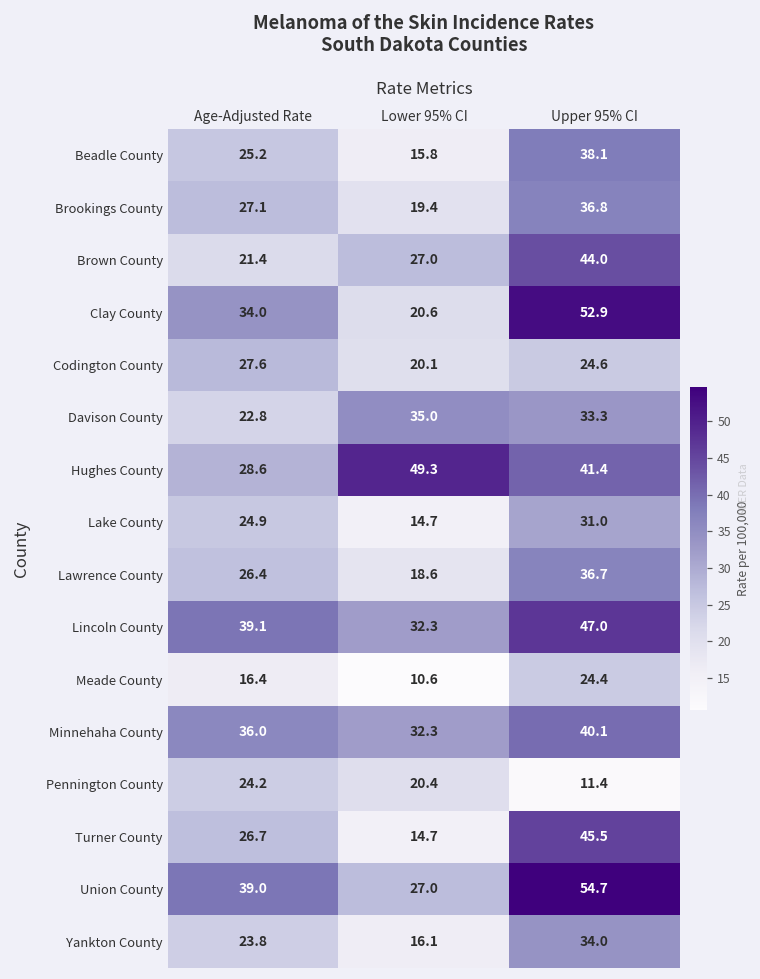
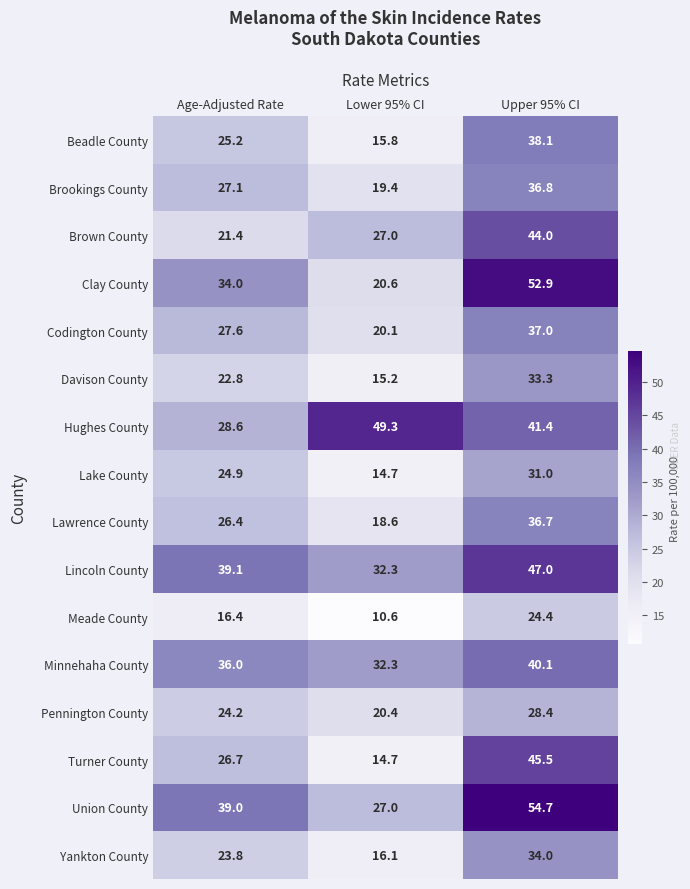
  {
    "Beadle County": {
      "Age-Adjusted Rate": 25.2,
      "Lower 95% CI": 15.8,
      "Upper 95% CI": 38.1
    },
    "Brookings County": {
      "Age-Adjusted Rate": 27.1,
      "Lower 95% CI": 19.4,
      "Upper 95% CI": 36.8
    },
    "Brown County": {
      "Age-Adjusted Rate": 21.4,
      "Lower 95% CI": 27.0,
      "Upper 95% CI": 44.0
    },
    "Clay County": {
      "Age-Adjusted Rate": 34.0,
      "Lower 95% CI": 20.6,
      "Upper 95% CI": 52.9
    },
    "Codington County": {
      "Age-Adjusted Rate": 27.6,
      "Lower 95% CI": 20.1,
-     "Upper 95% CI": 24.6
+     "Upper 95% CI": 37.0
    },
    "Davison County": {
      "Age-Adjusted Rate": 22.8,
-     "Lower 95% CI": 35.0,
+     "Lower 95% CI": 15.2,
      "Upper 95% CI": 33.3
    },
    "Hughes County": {
      "Age-Adjusted Rate": 28.6,
      "Lower 95% CI": 49.3,
      "Upper 95% CI": 41.4
    },
    "Lake County": {
      "Age-Adjusted Rate": 24.9,
      "Lower 95% CI": 14.7,
      "Upper 95% CI": 31.0
    },
    "Lawrence County": {
      "Age-Adjusted Rate": 26.4,
      "Lower 95% CI": 18.6,
      "Upper 95% CI": 36.7
    },
    "Lincoln County": {
      "Age-Adjusted Rate": 39.1,
      "Lower 95% CI": 32.3,
      "Upper 95% CI": 47.0
    },
    "Meade County": {
      "Age-Adjusted Rate": 16.4,
      "Lower 95% CI": 10.6,
      "Upper 95% CI": 24.4
    },
    "Minnehaha County": {
      "Age-Adjusted Rate": 36.0,
      "Lower 95% CI": 32.3,
      "Upper 95% CI": 40.1
    },
    "Pennington County": {
      "Age-Adjusted Rate": 24.2,
      "Lower 95% CI": 20.4,
-     "Upper 95% CI": 11.4
+     "Upper 95% CI": 28.4
    },
    "Turner County": {
      "Age-Adjusted Rate": 26.7,
      "Lower 95% CI": 14.7,
      "Upper 95% CI": 45.5
    },
    "Union County": {
      "Age-Adjusted Rate": 39.0,
      "Lower 95% CI": 27.0,
      "Upper 95% CI": 54.7
    },
    "Yankton County": {
      "Age-Adjusted Rate": 23.8,
      "Lower 95% CI": 16.1,
      "Upper 95% CI": 34.0
    }
  }
